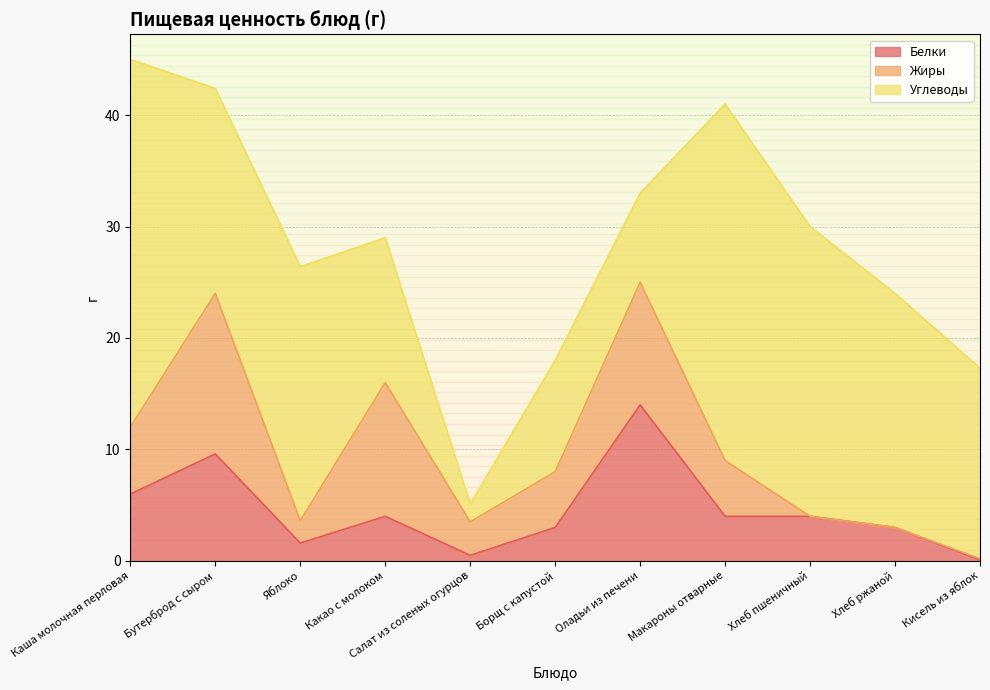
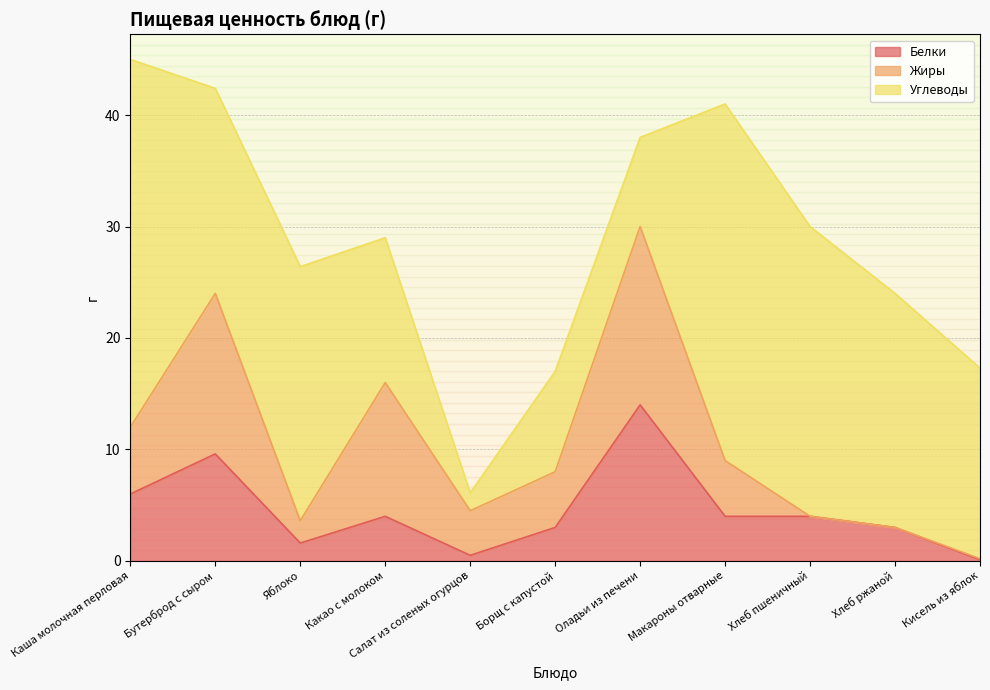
  {
    "Белки": {
      "Каша молочная перловая": 6,
      "Бутерброд с сыром": 9.6,
      "Яблоко": 1.6,
      "Какао с молоком": 4,
      "Салат из соленых огурцов": 0.5,
      "Борщ с капустой": 3,
      "Оладьи из печени": 14,
      "Макароны отварные": 4
    },
    "Жиры": {
      "Каша молочная перловая": 6,
      "Бутерброд с сыром": 14.4,
      "Яблоко": 2,
      "Какао с молоком": 12,
-     "Салат из соленых огурцов": 3,
+     "Салат из соленых огурцов": 4,
      "Борщ с капустой": 5,
-     "Оладьи из печени": 11,
+     "Оладьи из печени": 16,
      "Макароны отварные": 5
    },
    "Углеводы": {
      "Каша молочная перловая": 33,
      "Бутерброд с сыром": 18.4,
      "Яблоко": 23,
      "Какао с молоком": 13,
      "Салат из соленых огурцов": 1.6,
-     "Борщ с капустой": 10,
+     "Борщ с капустой": 9,
      "Оладьи из печени": 8,
      "Макароны отварные": 32,
      "Хлеб пшеничный": 26,
      "Хлеб ржаной": 21,
      "Кисель из яблок": 17
    }
  }
